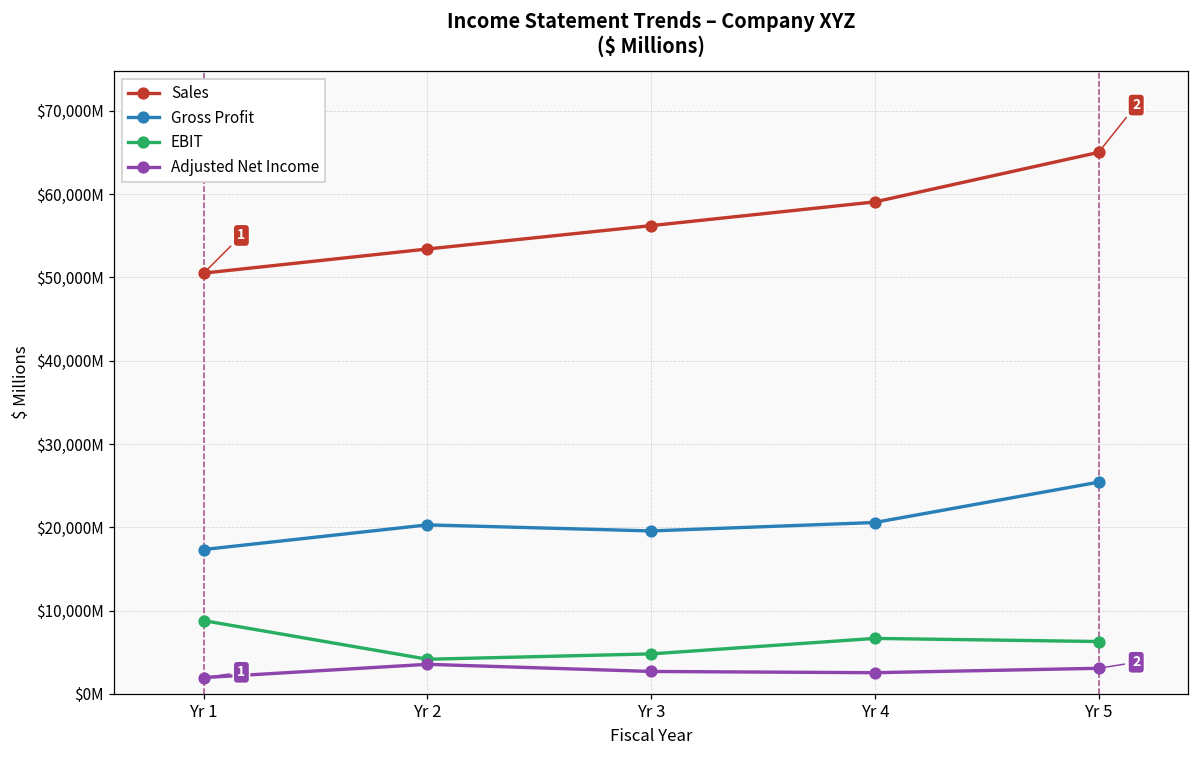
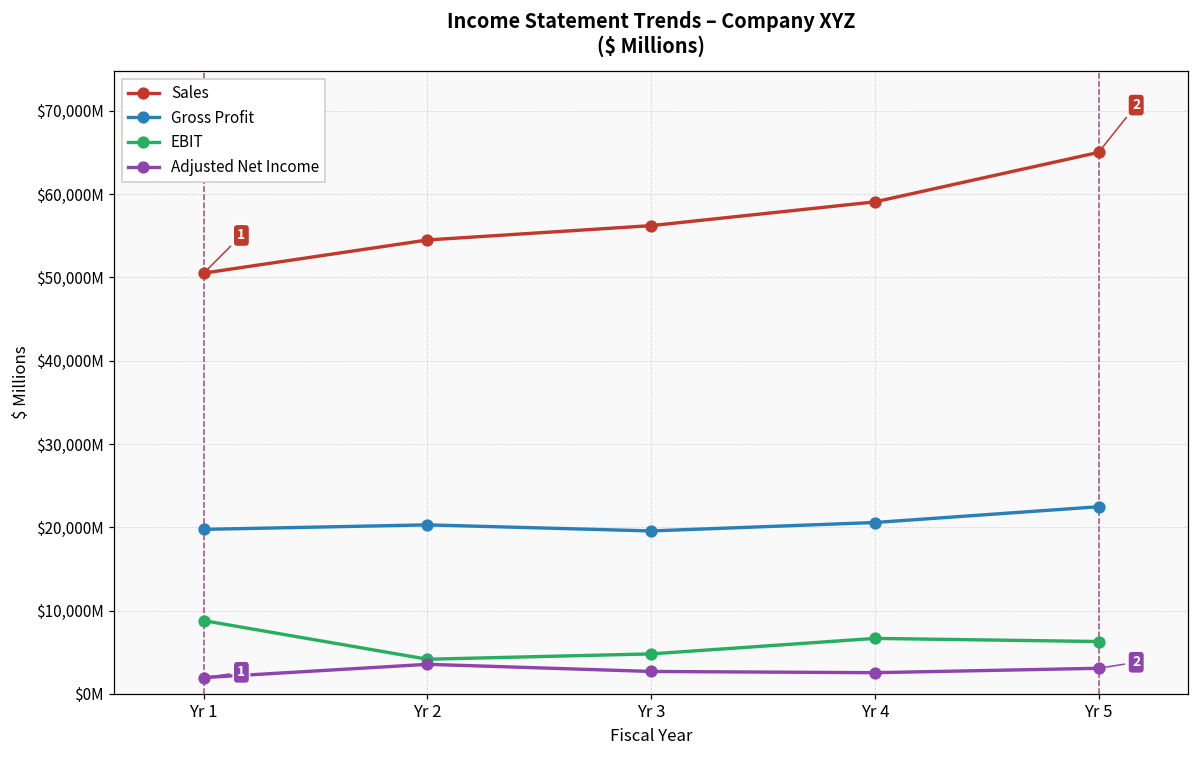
  {
    "Sales": {
      "Yr 1": "$51,000,000,000",
-     "Yr 2": "$53,000,000,000",
+     "Yr 2": "$55,000,000,000",
      "Yr 3": "$56,000,000,000",
      "Yr 4": "$59,000,000,000",
      "Yr 5": "$65,000,000,000"
    },
    "Gross Profit": {
-     "Yr 1": "$17,000,000,000",
+     "Yr 1": "$20,000,000,000",
      "Yr 2": "$20,000,000,000",
      "Yr 3": "$20,000,000,000",
      "Yr 4": "$21,000,000,000",
-     "Yr 5": "$25,000,000,000"
+     "Yr 5": "$22,000,000,000"
    },
    "EBIT": {
      "Yr 1": "$9,000,000,000",
      "Yr 2": "$4,000,000,000",
      "Yr 3": "$5,000,000,000",
      "Yr 4": "$7,000,000,000",
      "Yr 5": "$6,000,000,000"
    },
    "Adjusted Net Income": {
      "Yr 2": "$4,000,000,000",
      "Yr 3": "$3,000,000,000",
      "Yr 4": "$3,000,000,000",
      "Yr 5": "$3,000,000,000"
    }
  }
